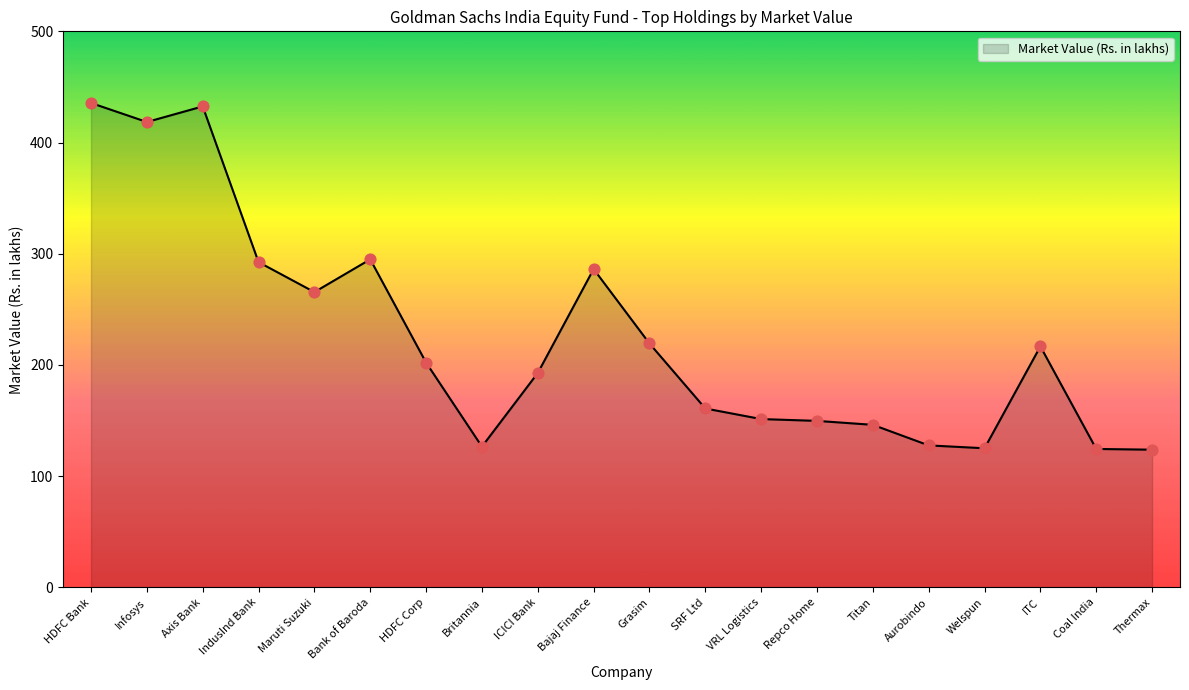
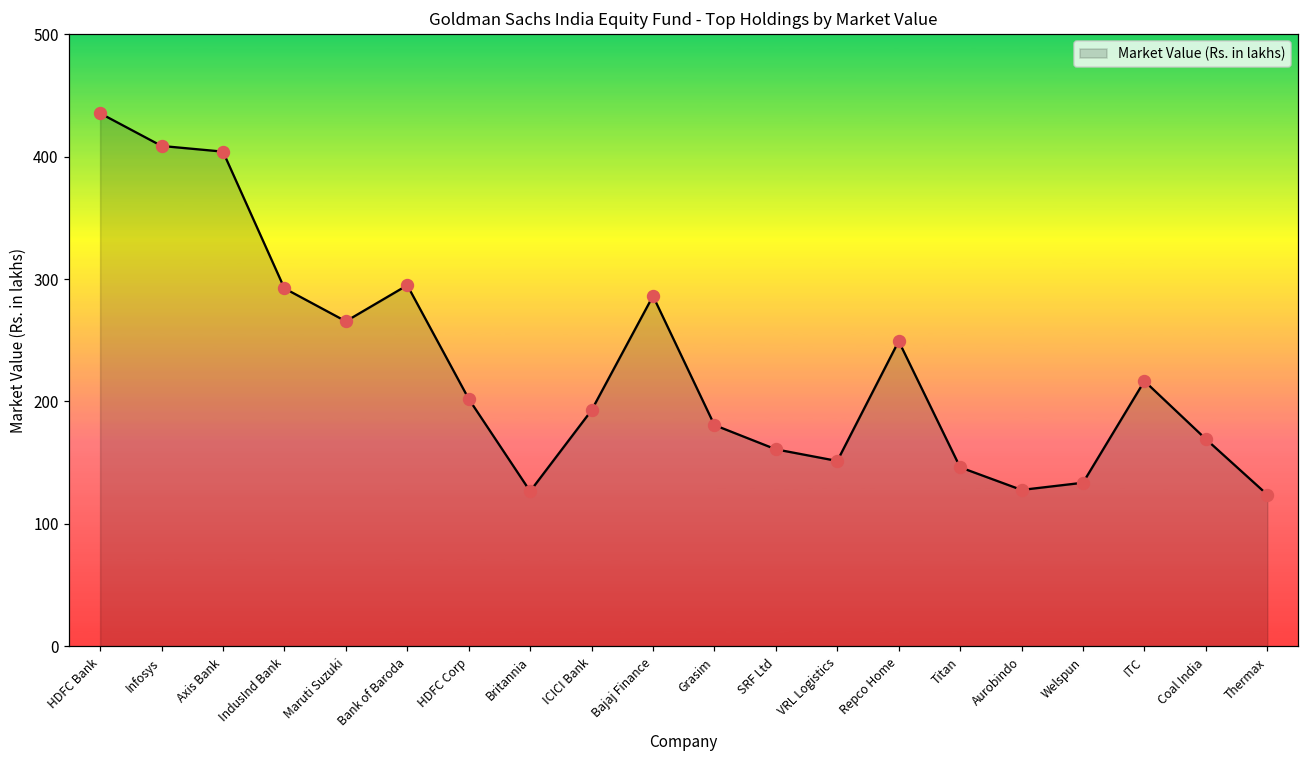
  {
    "HDFC Bank": 436,
-   "Infosys": 418,
-   "Axis Bank": 433,
+   "Infosys": 409,
+   "Axis Bank": 404,
    "IndusInd Bank": 292,
    "Maruti Suzuki": 266,
    "Bank of Baroda": 295,
    "HDFC Corp": 202,
    "Britannia": 127,
    "ICICI Bank": 193,
    "Bajaj Finance": 286,
-   "Grasim": 219,
+   "Grasim": 181,
    "SRF Ltd": 161,
    "VRL Logistics": 151,
-   "Repco Home": 150,
+   "Repco Home": 249,
    "Titan": 146,
    "Aurobindo": 128,
-   "Welspun": 125,
+   "Welspun": 134,
    "ITC": 217,
-   "Coal India": 125,
+   "Coal India": 169,
    "Thermax": 124
  }
